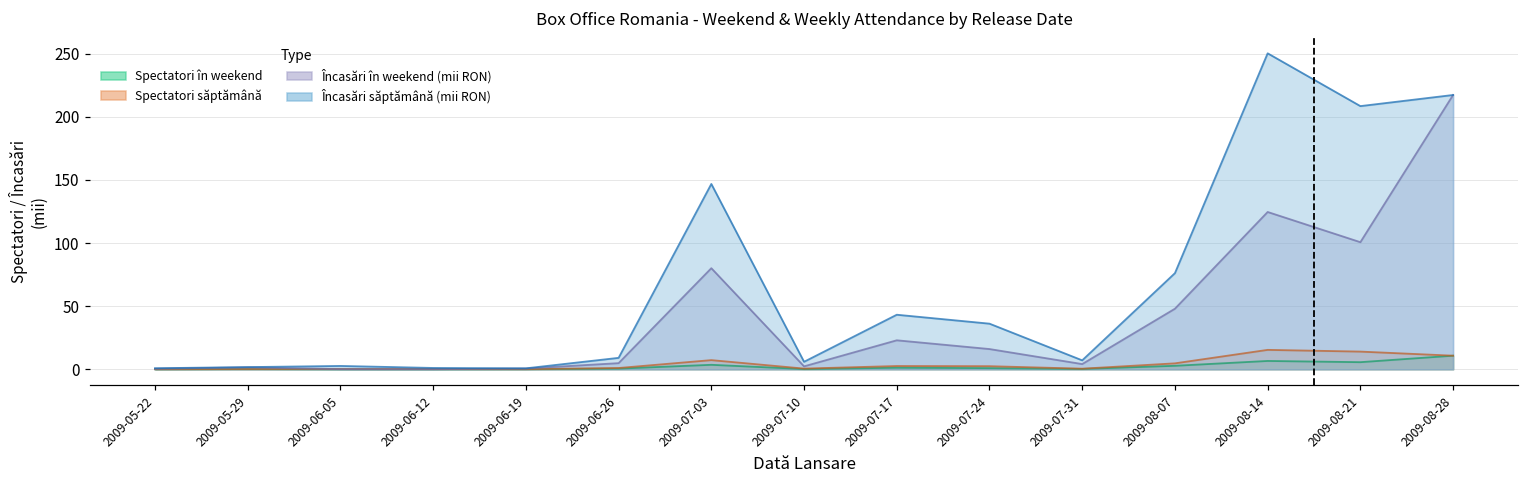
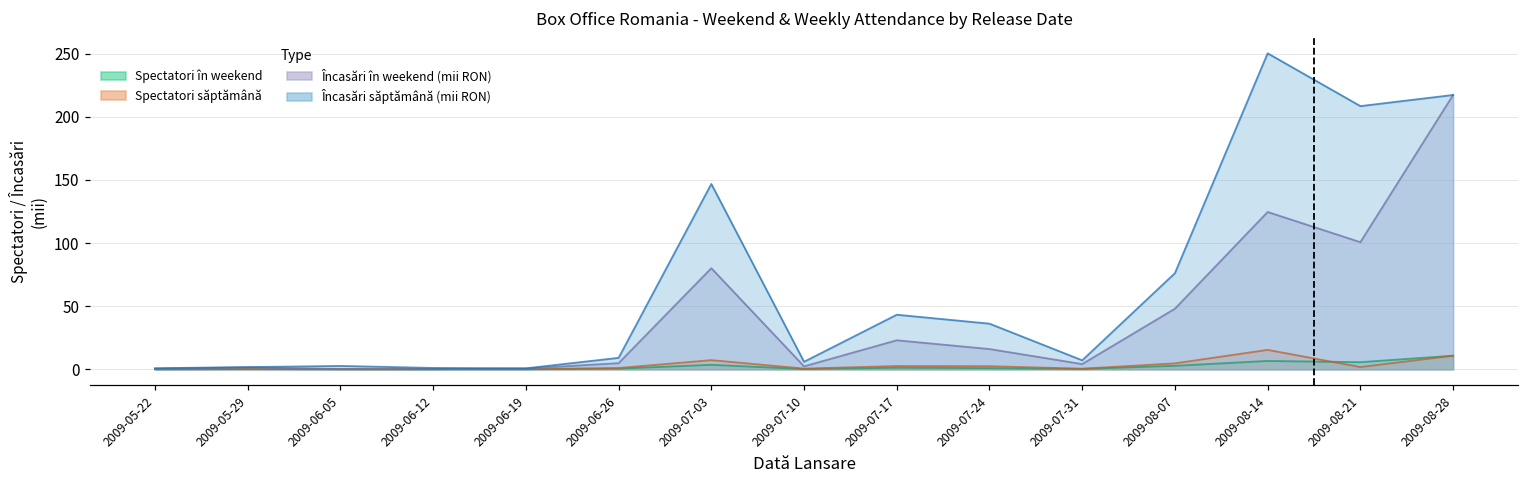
  {
    "Spectatori săptămână": {
      "2009-07-03": 7,
      "2009-08-14": 15,
-     "2009-08-21": 14
+     "2009-08-21": 2
    }
  }
